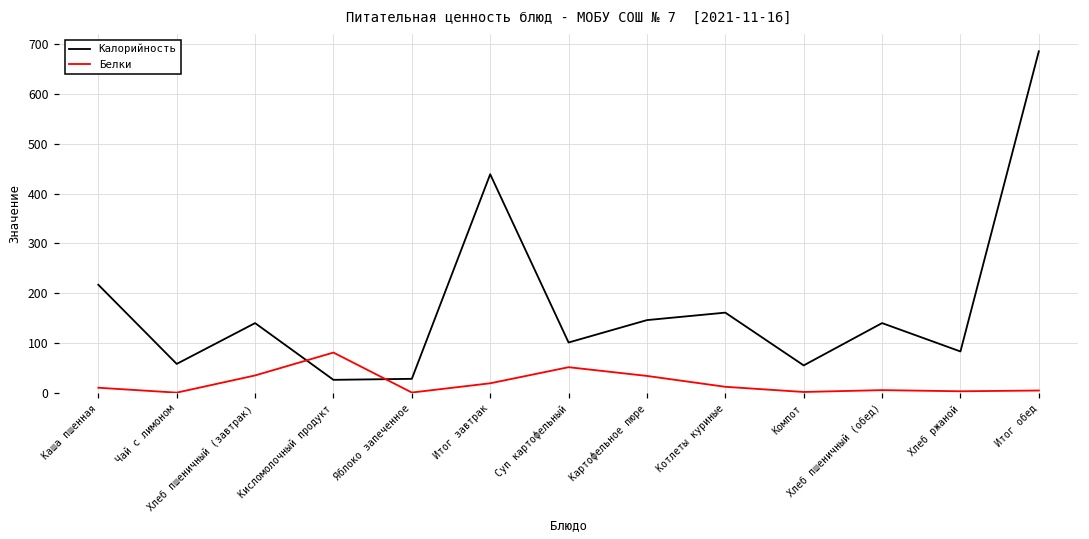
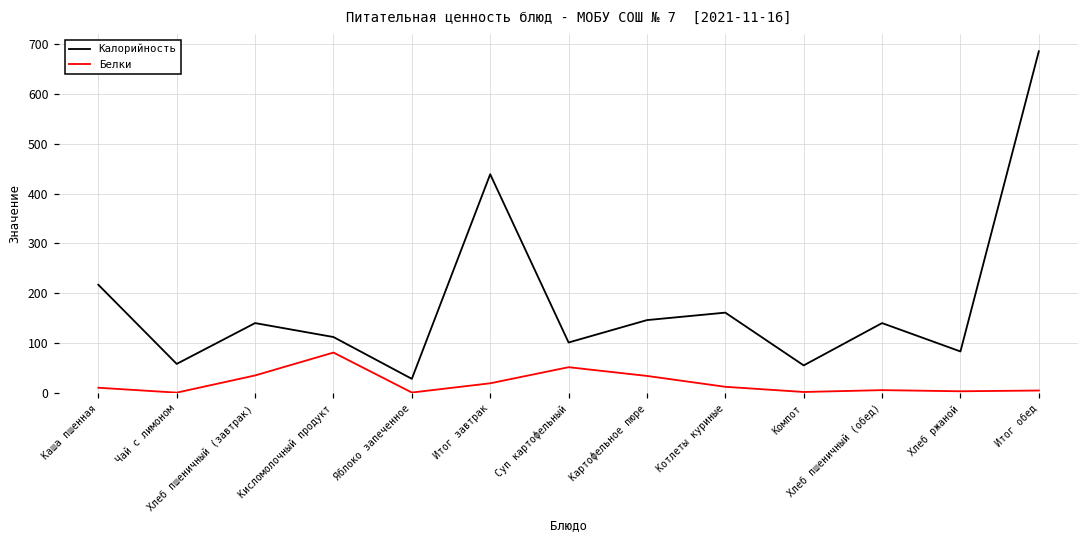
  {
    "Калорийность": {
      "Каша пшенная": 220,
      "Чай с лимоном": 60,
      "Хлеб пшеничный (завтрак)": 140,
-     "Кисломолочный продукт": 30,
+     "Кисломолочный продукт": 110,
      "Яблоко запеченное": 30,
      "Итог завтрак": 440,
      "Суп картофельный": 100,
      "Картофельное пюре": 150,
      "Котлеты куриные": 160,
      "Компот": 60,
      "Хлеб пшеничный (обед)": 140,
      "Хлеб ржаной": 80,
      "Итог обед": 690
    },
    "Белки": {
      "Каша пшенная": 10,
      "Чай с лимоном": 0,
      "Хлеб пшеничный (завтрак)": 30,
      "Кисломолочный продукт": 80,
      "Яблоко запеченное": 0,
      "Итог завтрак": 20,
      "Суп картофельный": 50,
      "Картофельное пюре": 30,
      "Котлеты куриные": 10,
      "Компот": 0,
      "Хлеб пшеничный (обед)": 10,
      "Хлеб ржаной": 0,
      "Итог обед": 0
    }
  }
